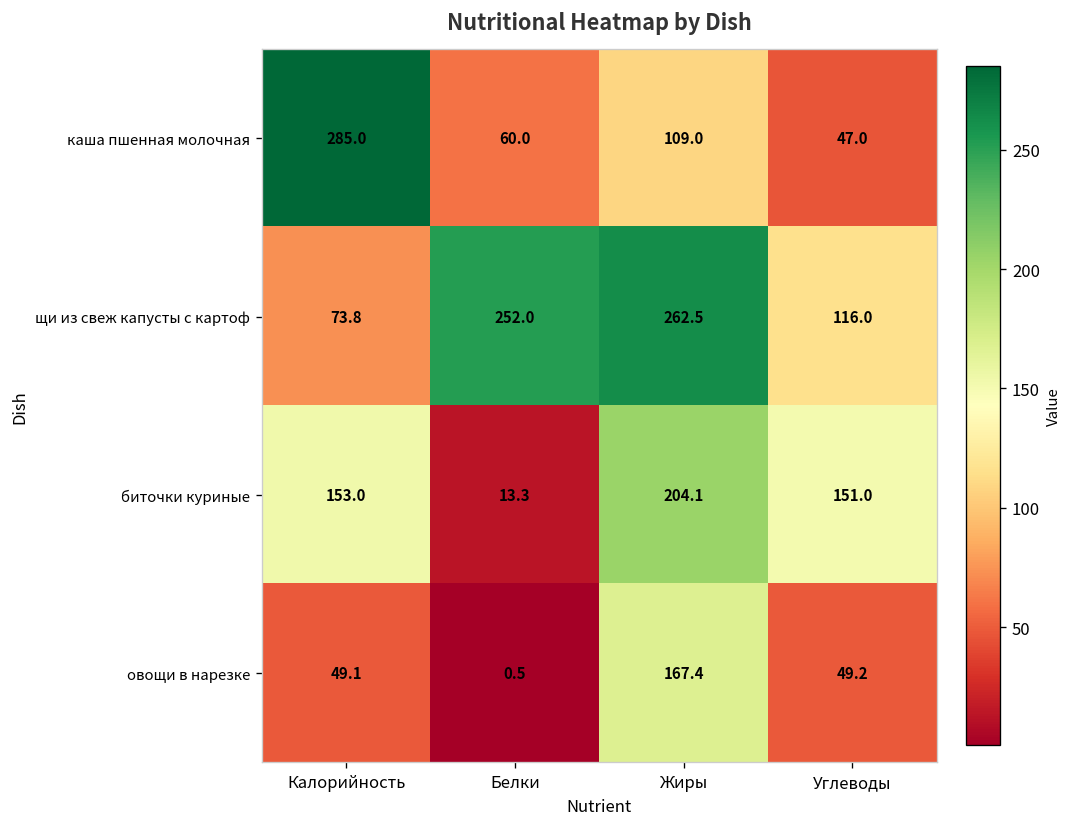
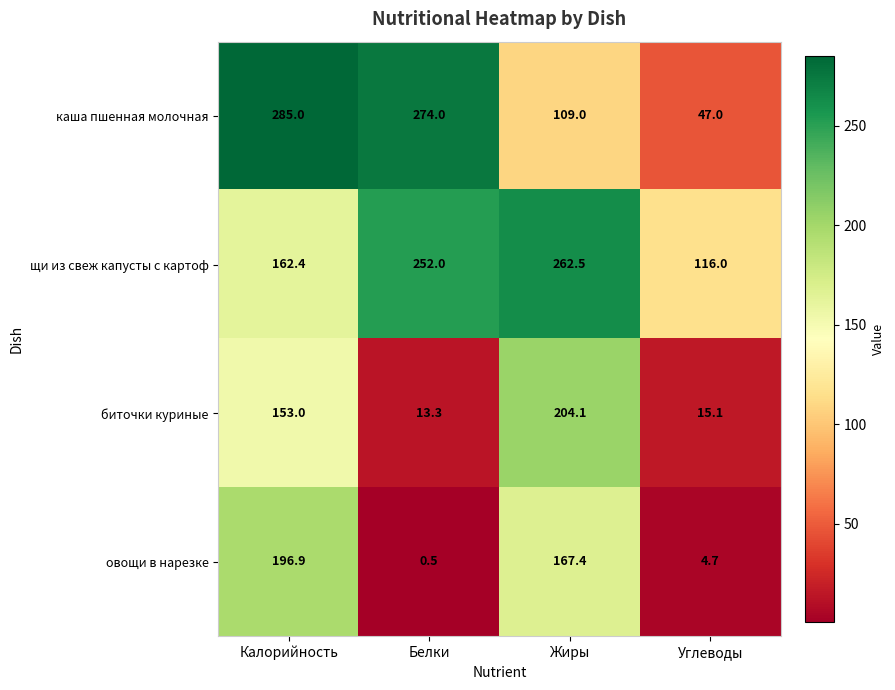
  {
    "каша пшенная молочная": {
      "Калорийность": 285.0,
-     "Белки": 60.0,
+     "Белки": 274.0,
      "Жиры": 109.0,
      "Углеводы": 47.0
    },
    "щи из свеж капусты с картоф": {
-     "Калорийность": 73.8,
+     "Калорийность": 162.4,
      "Белки": 252.0,
      "Жиры": 262.5,
      "Углеводы": 116.0
    },
    "биточки куриные": {
      "Калорийность": 153.0,
      "Белки": 13.3,
      "Жиры": 204.1,
-     "Углеводы": 151.0
+     "Углеводы": 15.1
    },
    "овощи в нарезке": {
-     "Калорийность": 49.1,
+     "Калорийность": 196.9,
      "Белки": 0.5,
      "Жиры": 167.4,
-     "Углеводы": 49.2
+     "Углеводы": 4.7
    }
  }
